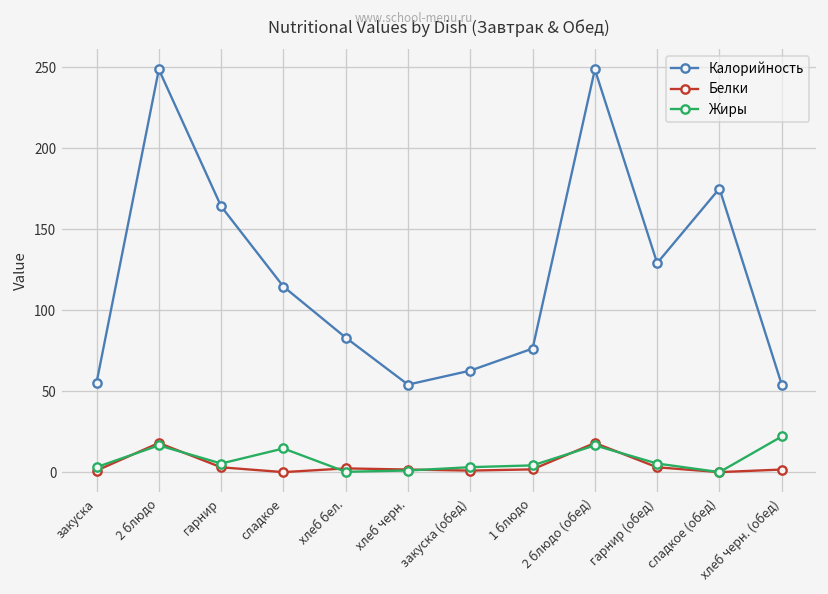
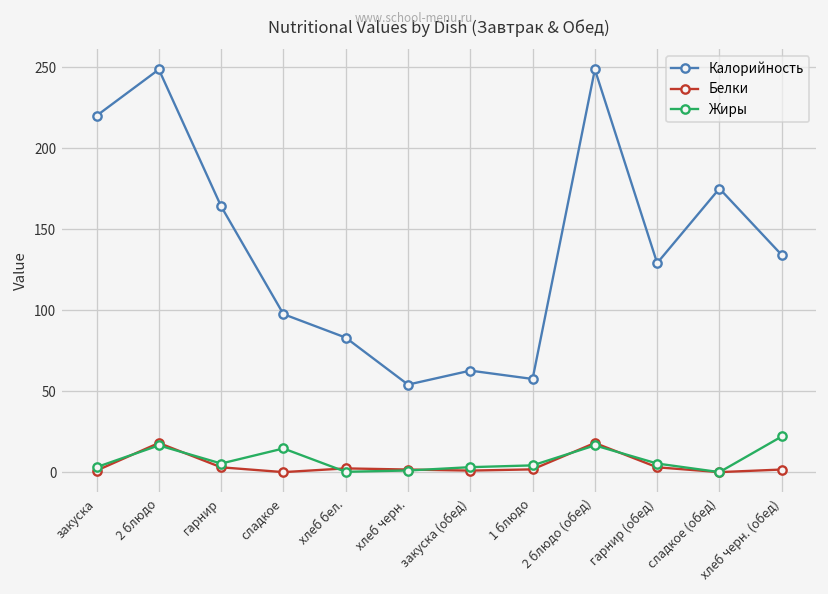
  {
    "Калорийность": {
-     "закуска": 55,
+     "закуска": 220,
      "2 блюдо": 249,
      "гарнир": 164,
-     "сладкое": 115,
+     "сладкое": 98,
      "хлеб бел.": 83,
      "хлеб черн.": 54,
      "закуска (обед)": 63,
-     "1 блюдо": 76,
+     "1 блюдо": 57,
      "2 блюдо (обед)": 249,
      "гарнир (обед)": 129,
      "сладкое (обед)": 175,
-     "хлеб черн. (обед)": 54
+     "хлеб черн. (обед)": 134
    },
    "Белки": {
      "закуска": 1,
      "гарнир": 3,
      "сладкое": 0,
      "хлеб бел.": 2,
      "закуска (обед)": 1,
      "1 блюдо": 2,
      "гарнир (обед)": 3,
      "хлеб черн. (обед)": 2
    },
    "Жиры": {
      "закуска": 3,
      "гарнир": 5,
      "сладкое": 15,
      "хлеб бел.": 0,
      "закуска (обед)": 3,
      "1 блюдо": 4,
      "гарнир (обед)": 5,
      "хлеб черн. (обед)": 22
    }
  }
